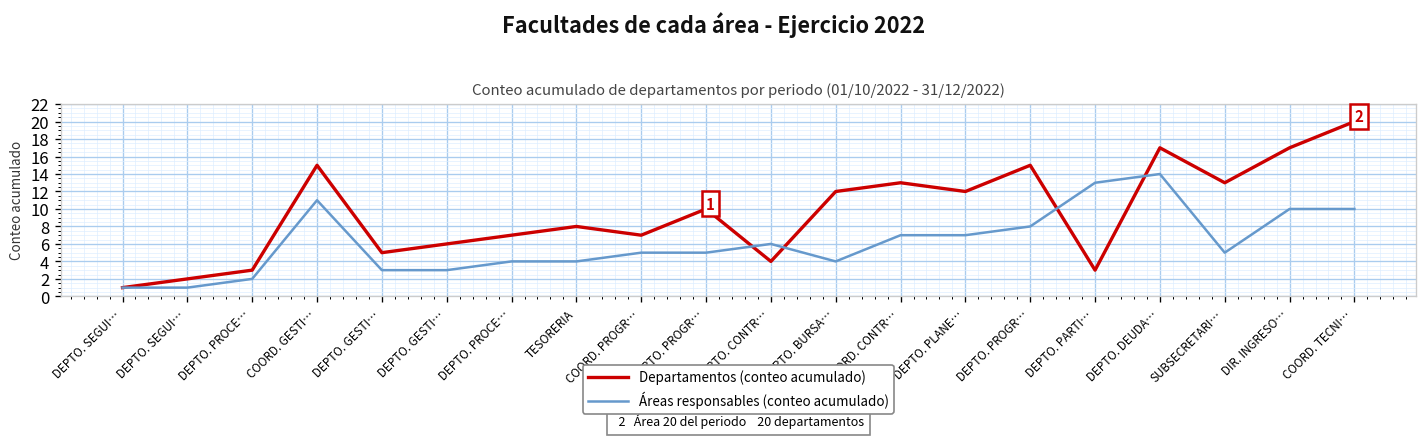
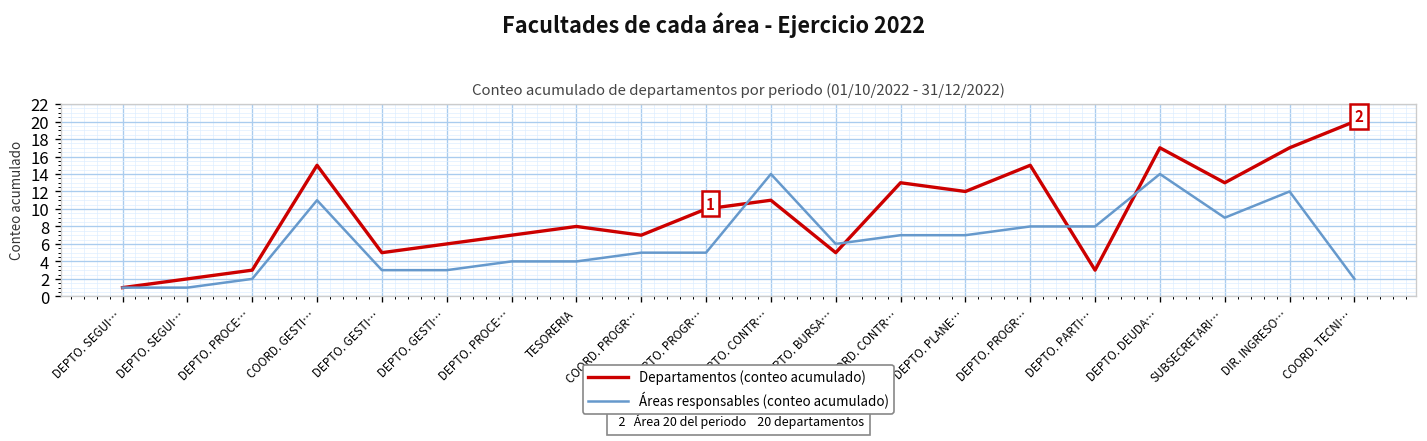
  {
    "Departamentos (conteo acumulado)": {
      "COORD. GESTI…": 15,
      "TESORERIA": 8,
      "COORD. PROGR…": 7,
-     "DEPTO. CONTR…": 4,
-     "DEPTO. BURSA…": 12,
+     "DEPTO. CONTR…": 11,
+     "DEPTO. BURSA…": 5,
      "COORD. CONTR…": 13,
      "DEPTO. PLANE…": 12,
      "DEPTO. PARTI…": 3,
      "DEPTO. DEUDA…": 17,
      "SUBSECRETARI…": 13,
      "DIR. INGRESO…": 17
    },
    "Áreas responsables (conteo acumulado)": {
      "COORD. GESTI…": 11,
      "TESORERIA": 4,
      "COORD. PROGR…": 5,
-     "DEPTO. CONTR…": 6,
-     "DEPTO. BURSA…": 4,
+     "DEPTO. CONTR…": 14,
+     "DEPTO. BURSA…": 6,
      "COORD. CONTR…": 7,
      "DEPTO. PLANE…": 7,
-     "DEPTO. PARTI…": 13,
+     "DEPTO. PARTI…": 8,
      "DEPTO. DEUDA…": 14,
-     "SUBSECRETARI…": 5,
-     "DIR. INGRESO…": 10,
-     "COORD. TECNI…": 10
+     "SUBSECRETARI…": 9,
+     "DIR. INGRESO…": 12,
+     "COORD. TECNI…": 2
    }
  }
